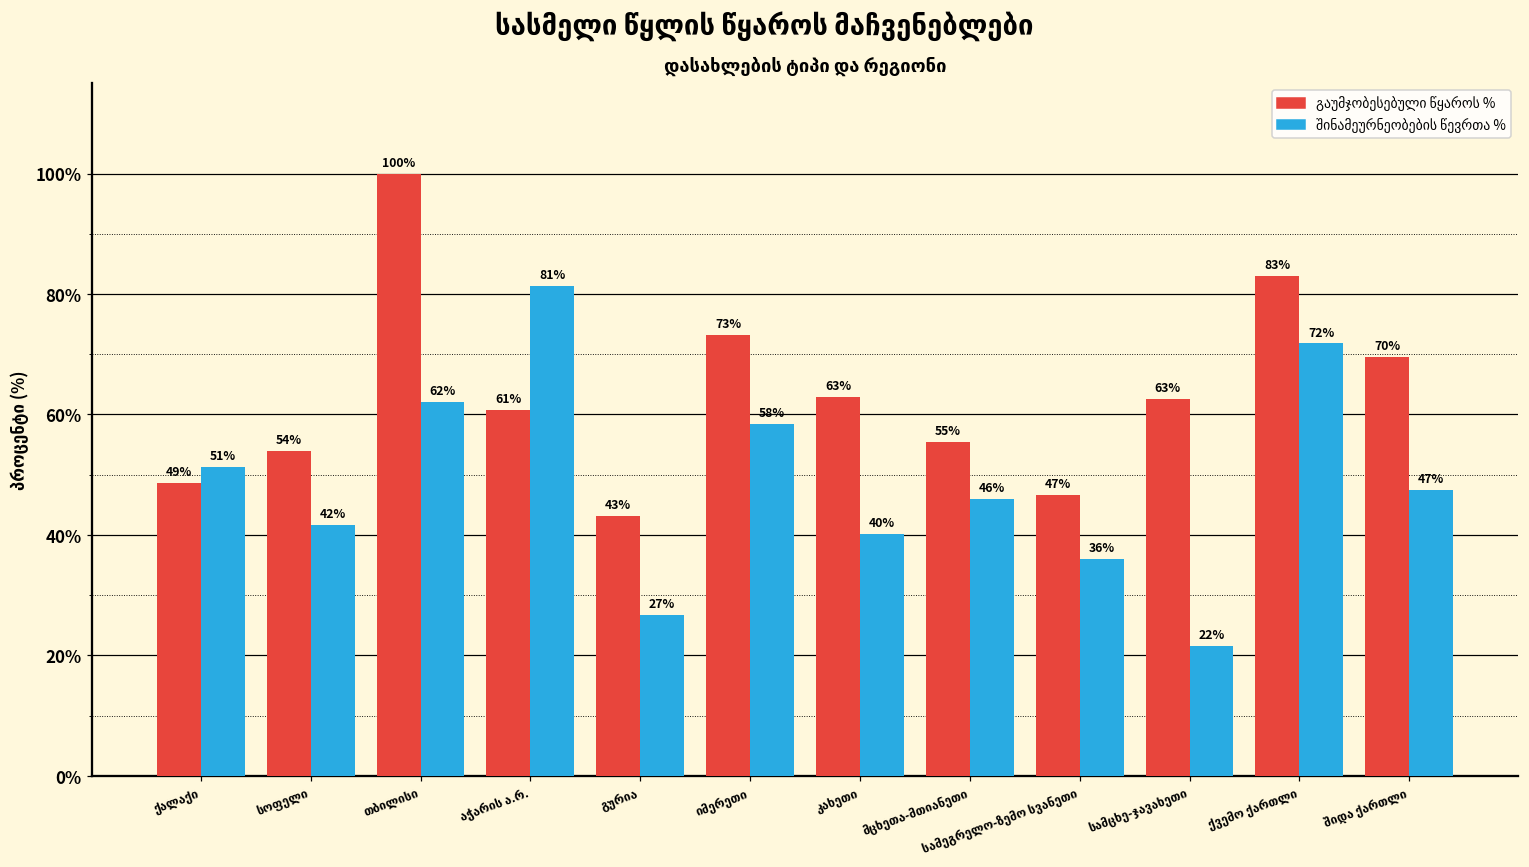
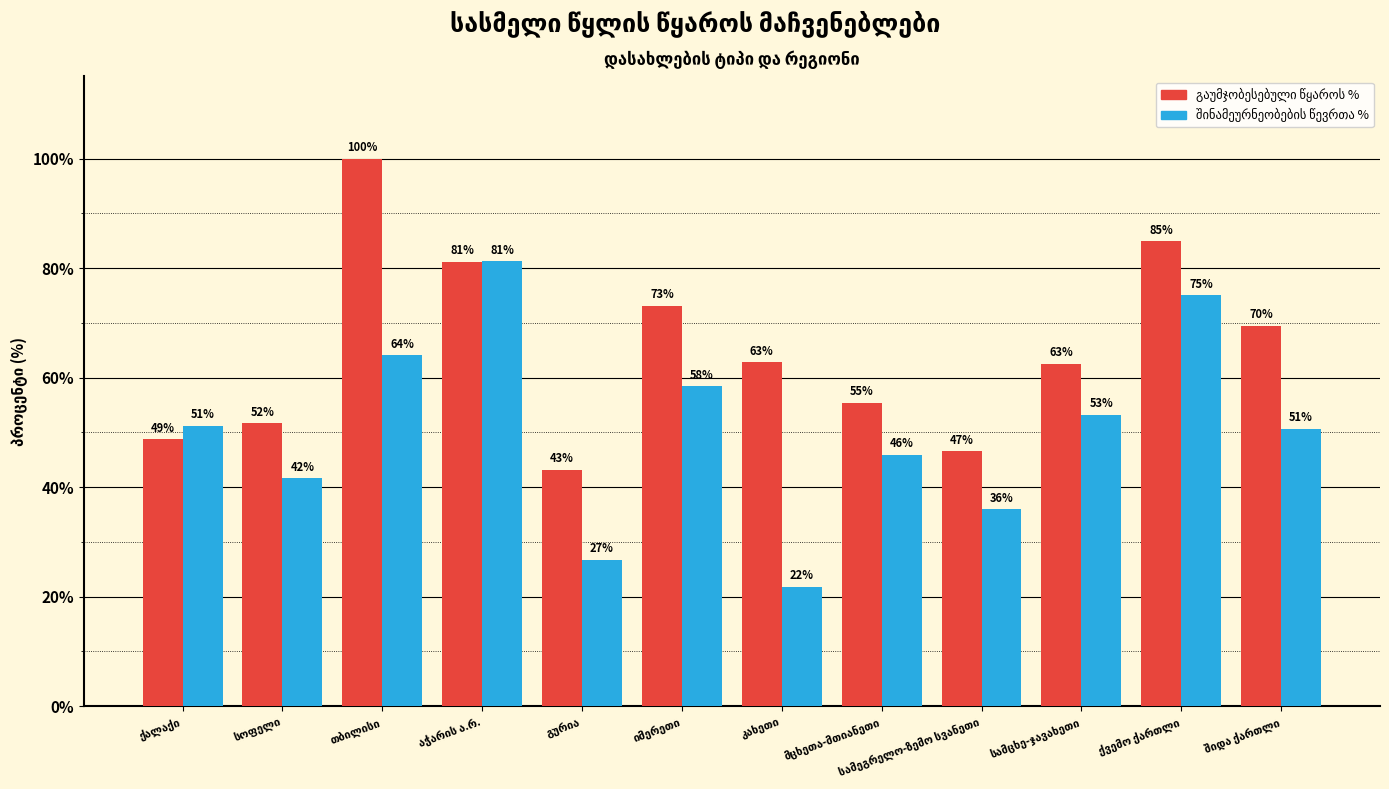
  {
    "გაუმჯობესებული წყაროს %": {
      "ქალაქი": "49%",
-     "სოფელი": "54%",
+     "სოფელი": "52%",
      "თბილისი": "100%",
-     "აჭარის ა.რ.": "61%",
+     "აჭარის ა.რ.": "81%",
      "გურია": "43%",
      "იმერეთი": "73%",
      "კახეთი": "63%",
      "მცხეთა-მთიანეთი": "55%",
      "სამეგრელო-ზემო სვანეთი": "47%",
      "სამცხე-ჯავახეთი": "63%",
-     "ქვემო ქართლი": "83%",
+     "ქვემო ქართლი": "85%",
      "შიდა ქართლი": "70%"
    },
    "შინამეურნეობების წევრთა %": {
      "ქალაქი": "51%",
      "სოფელი": "42%",
-     "თბილისი": "62%",
+     "თბილისი": "64%",
      "აჭარის ა.რ.": "81%",
      "გურია": "27%",
      "იმერეთი": "58%",
-     "კახეთი": "40%",
+     "კახეთი": "22%",
      "მცხეთა-მთიანეთი": "46%",
      "სამეგრელო-ზემო სვანეთი": "36%",
-     "სამცხე-ჯავახეთი": "22%",
-     "ქვემო ქართლი": "72%",
-     "შიდა ქართლი": "47%"
+     "სამცხე-ჯავახეთი": "53%",
+     "ქვემო ქართლი": "75%",
+     "შიდა ქართლი": "51%"
    }
  }
